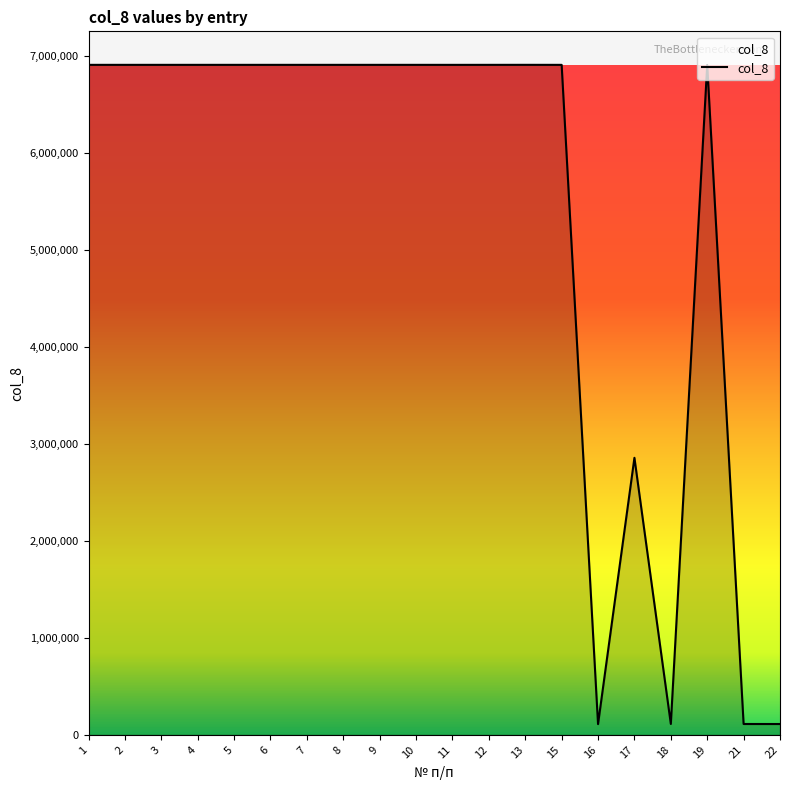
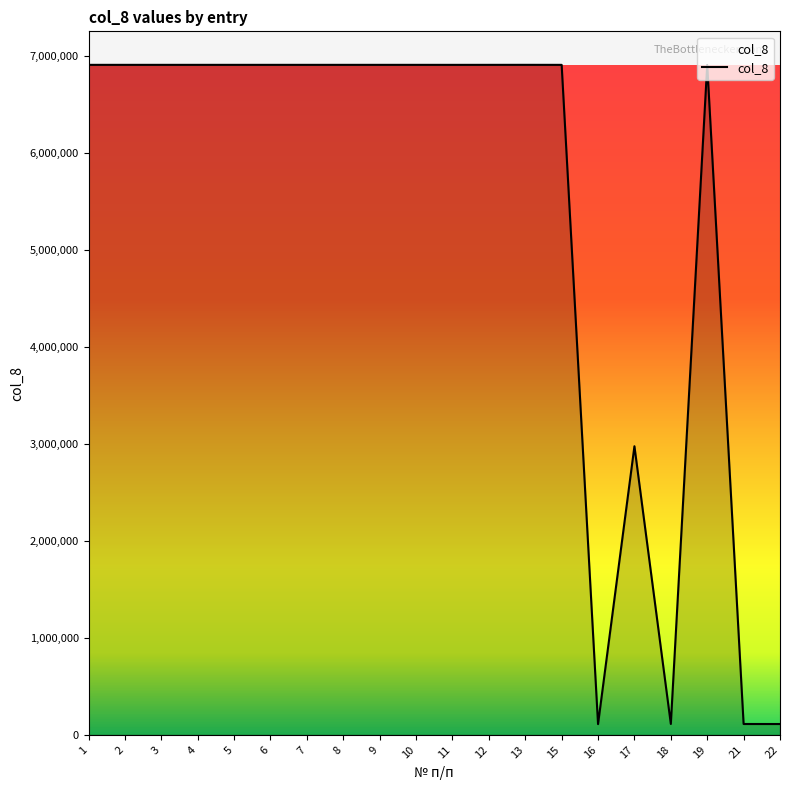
  {
    "1": "6,900,000",
    "2": "6,900,000",
    "3": "6,900,000",
    "4": "6,900,000",
    "5": "6,900,000",
    "6": "6,900,000",
    "7": "6,900,000",
    "8": "6,900,000",
    "9": "6,900,000",
    "10": "6,900,000",
    "11": "6,900,000",
    "12": "6,900,000",
    "13": "6,900,000",
    "15": "6,900,000",
    "16": "100,000",
-   "17": "2,900,000",
+   "17": "3,000,000",
    "18": "100,000",
    "21": "100,000",
    "22": "100,000"
  }
